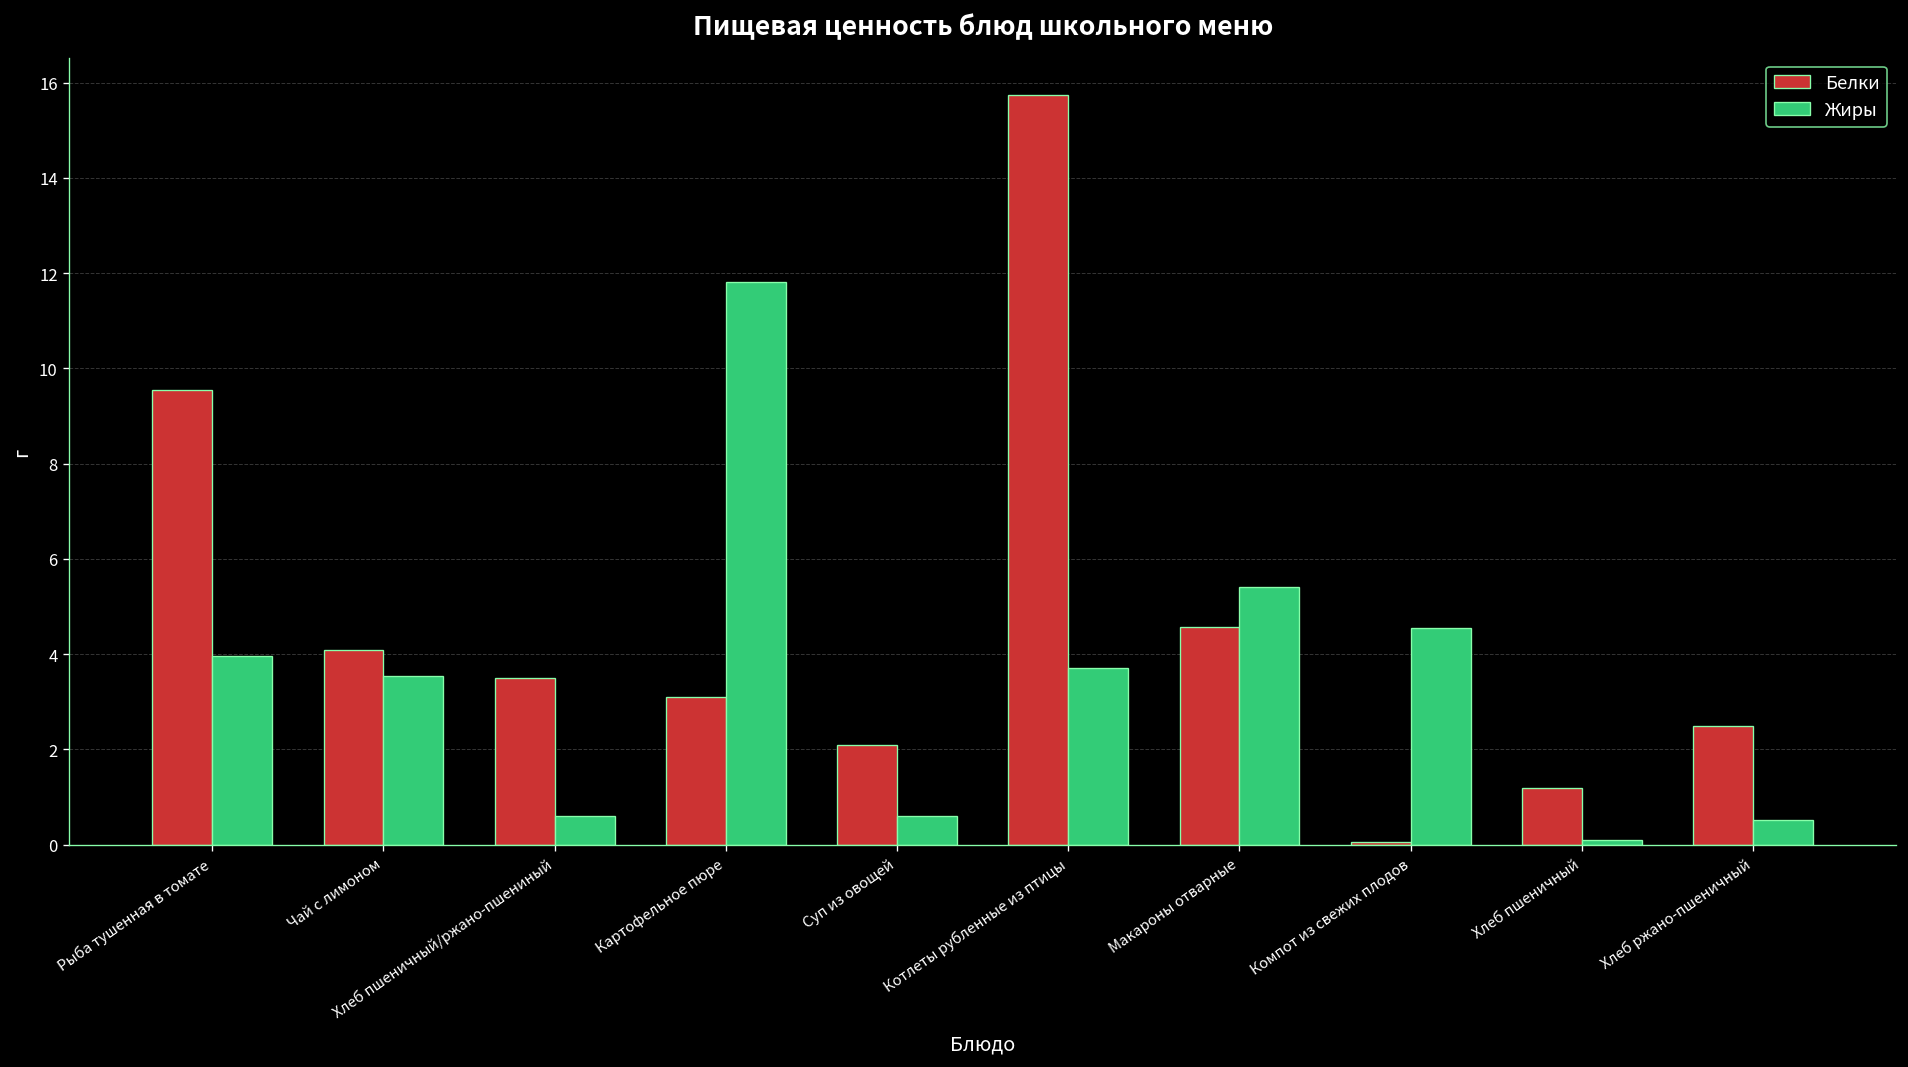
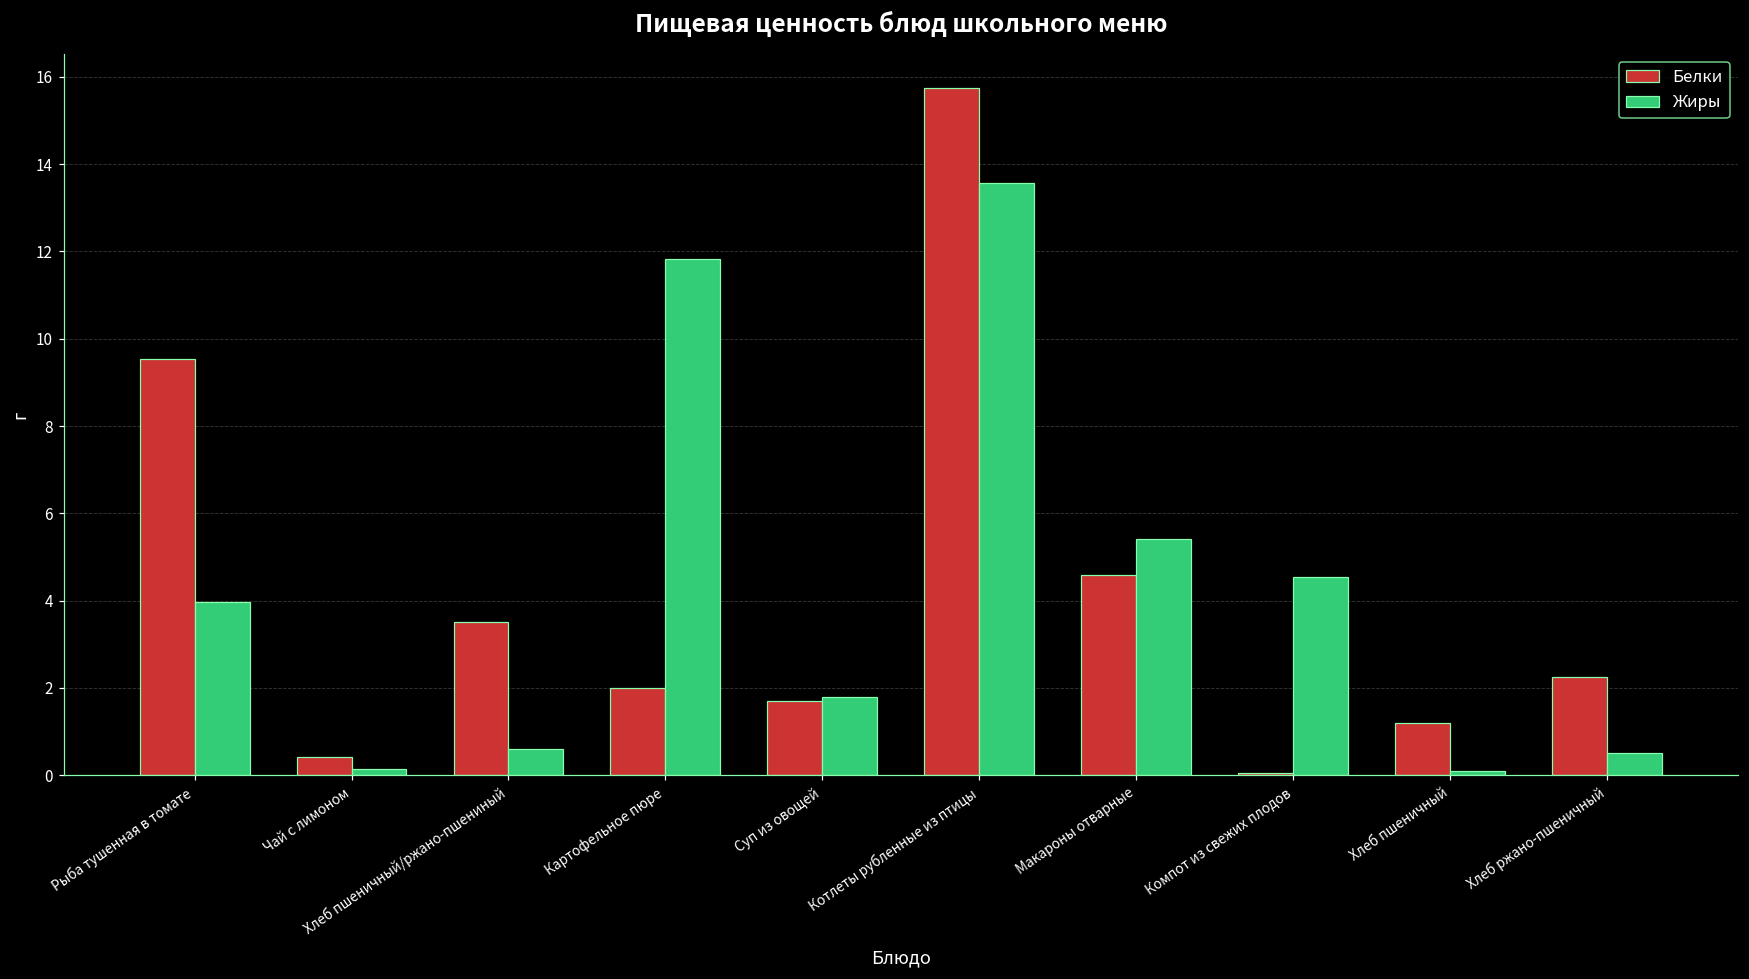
  {
    "Белки": {
      "Рыба тушенная в томате": 9.5,
-     "Чай с лимоном": 4.1,
+     "Чай с лимоном": 0.4,
      "Хлеб пшеничный/ржано-пшениный": 3.5,
-     "Картофельное пюре": 3.1,
-     "Суп из овощей": 2.1,
+     "Картофельное пюре": 2.0,
+     "Суп из овощей": 1.7,
      "Котлеты рубленные из птицы": 15.7,
      "Макароны отварные": 4.6,
      "Хлеб пшеничный": 1.2,
-     "Хлеб ржано-пшеничный": 2.5
+     "Хлеб ржано-пшеничный": 2.2
    },
    "Жиры": {
      "Рыба тушенная в томате": 4.0,
-     "Чай с лимоном": 3.5,
+     "Чай с лимоном": 0.1,
      "Хлеб пшеничный/ржано-пшениный": 0.6,
      "Картофельное пюре": 11.8,
-     "Суп из овощей": 0.6,
-     "Котлеты рубленные из птицы": 3.7,
+     "Суп из овощей": 1.8,
+     "Котлеты рубленные из птицы": 13.6,
      "Макароны отварные": 5.4,
      "Компот из свежих плодов": 4.6,
      "Хлеб пшеничный": 0.1,
      "Хлеб ржано-пшеничный": 0.5
    }
  }
